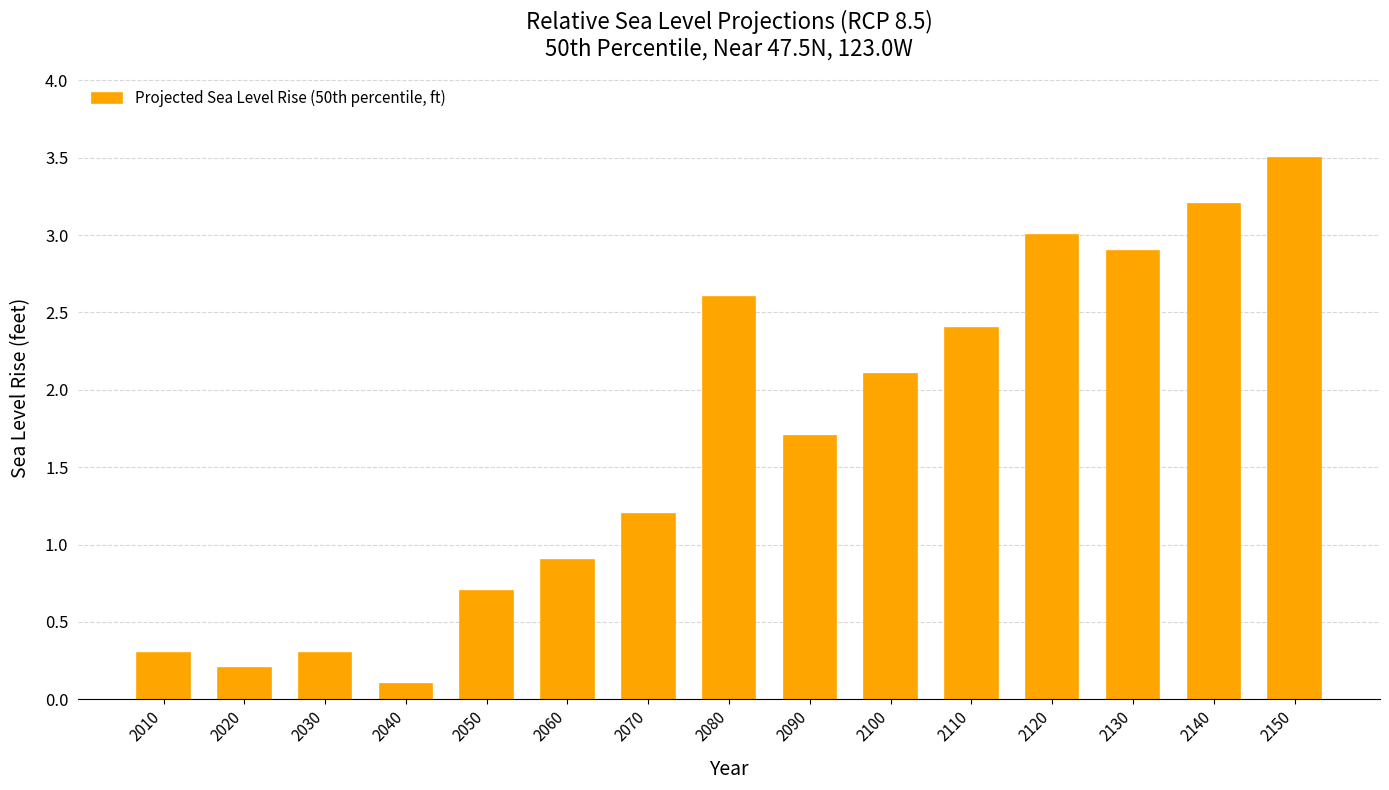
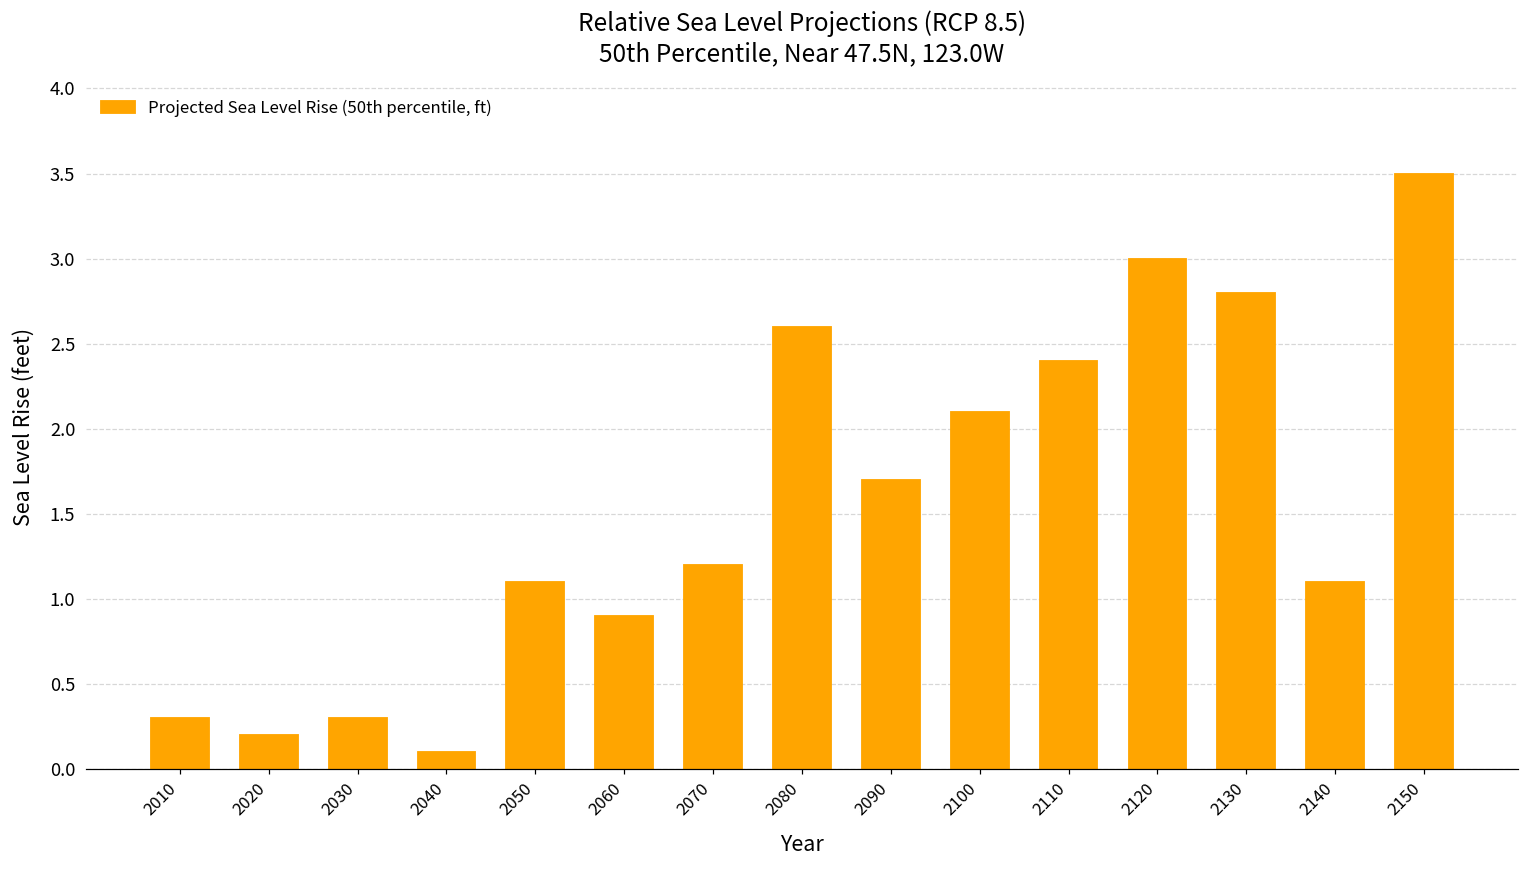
  {
    "2010": 0.3,
    "2020": 0.2,
    "2030": 0.3,
    "2040": 0.1,
-   "2050": 0.7,
+   "2050": 1.1,
    "2060": 0.9,
    "2070": 1.2,
    "2080": 2.6,
    "2090": 1.7,
    "2100": 2.1,
    "2110": 2.4,
    "2120": 3.0,
-   "2130": 2.9,
-   "2140": 3.2,
+   "2130": 2.8,
+   "2140": 1.1,
    "2150": 3.5
  }
